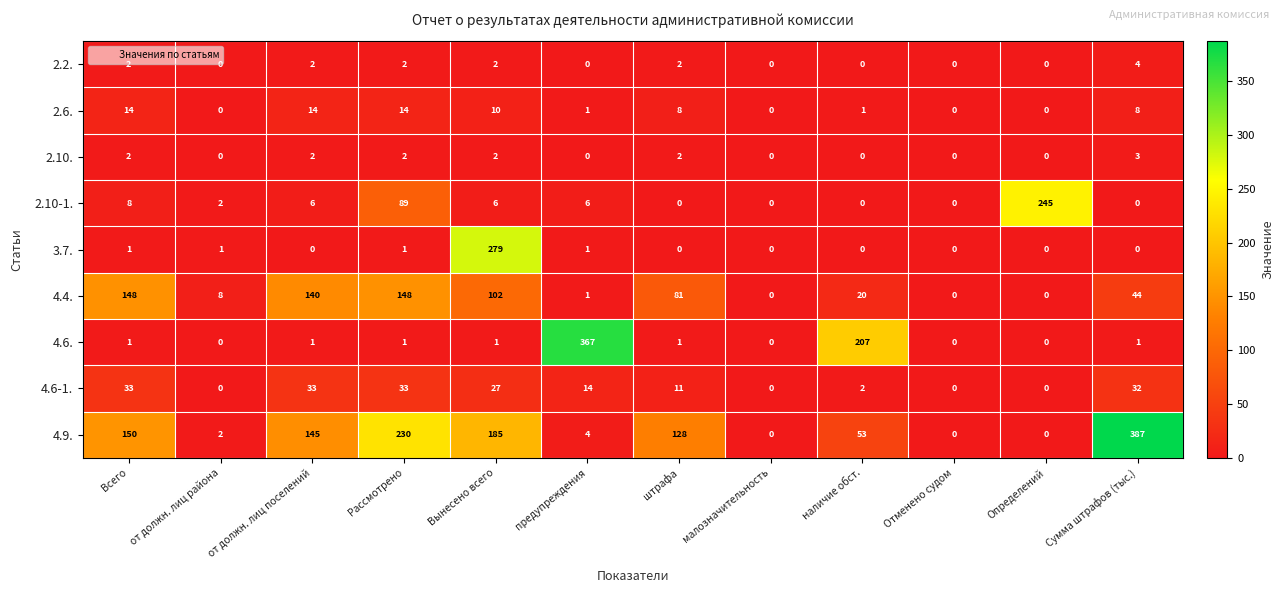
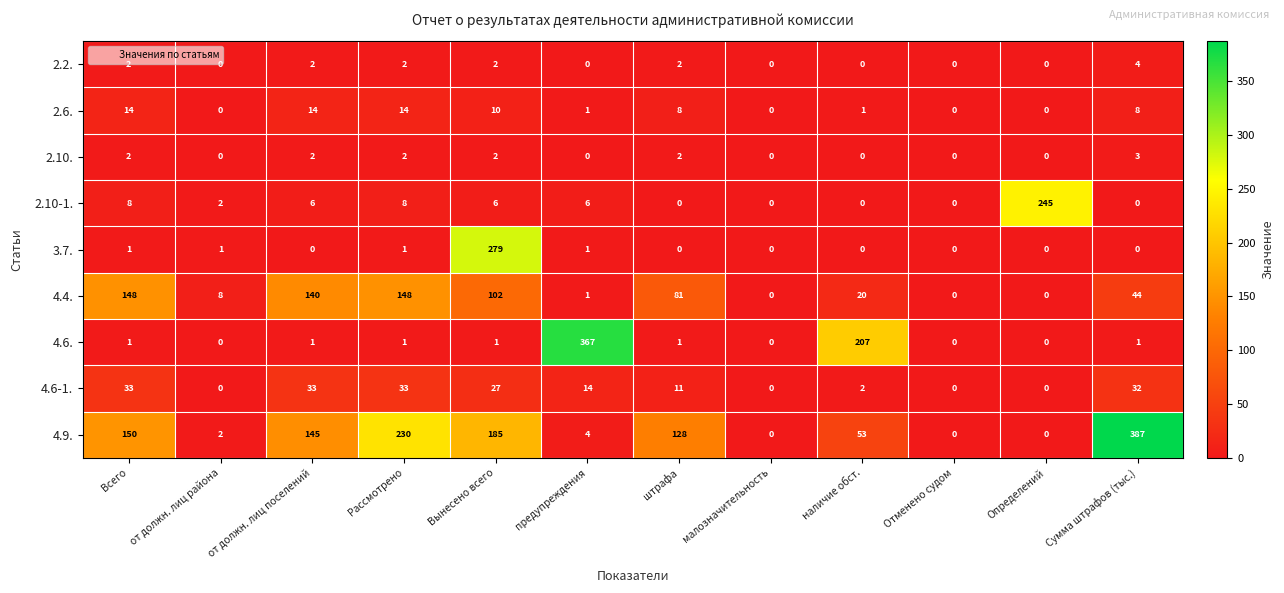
  {
    "2.2.": {
      "от должн. лиц поселений": 2,
      "Рассмотрено": 2,
      "Вынесено всего": 2,
      "предупреждения": 0,
      "штрафа": 2,
      "малозначительность": 0,
      "наличие обст.": 0,
      "Отменено судом": 0,
      "Определений": 0,
      "Сумма штрафов (тыс.)": 4
    },
    "2.6.": {
      "Всего": 14,
      "от должн. лиц района": 0,
      "от должн. лиц поселений": 14,
      "Рассмотрено": 14,
      "Вынесено всего": 10,
      "предупреждения": 1,
      "штрафа": 8,
      "малозначительность": 0,
      "наличие обст.": 1,
      "Отменено судом": 0,
      "Определений": 0,
      "Сумма штрафов (тыс.)": 8
    },
    "2.10.": {
      "Всего": 2,
      "от должн. лиц района": 0,
      "от должн. лиц поселений": 2,
      "Рассмотрено": 2,
      "Вынесено всего": 2,
      "предупреждения": 0,
      "штрафа": 2,
      "малозначительность": 0,
      "наличие обст.": 0,
      "Отменено судом": 0,
      "Определений": 0,
      "Сумма штрафов (тыс.)": 3
    },
    "2.10-1.": {
      "Всего": 8,
      "от должн. лиц района": 2,
      "от должн. лиц поселений": 6,
-     "Рассмотрено": 89,
+     "Рассмотрено": 8,
      "Вынесено всего": 6,
      "предупреждения": 6,
      "штрафа": 0,
      "малозначительность": 0,
      "наличие обст.": 0,
      "Отменено судом": 0,
      "Определений": 245,
      "Сумма штрафов (тыс.)": 0
    },
    "3.7.": {
      "Всего": 1,
      "от должн. лиц района": 1,
      "от должн. лиц поселений": 0,
      "Рассмотрено": 1,
      "Вынесено всего": 279,
      "предупреждения": 1,
      "штрафа": 0,
      "малозначительность": 0,
      "наличие обст.": 0,
      "Отменено судом": 0,
      "Определений": 0,
      "Сумма штрафов (тыс.)": 0
    },
    "4.4.": {
      "Всего": 148,
      "от должн. лиц района": 8,
      "от должн. лиц поселений": 140,
      "Рассмотрено": 148,
      "Вынесено всего": 102,
      "предупреждения": 1,
      "штрафа": 81,
      "малозначительность": 0,
      "наличие обст.": 20,
      "Отменено судом": 0,
      "Определений": 0,
      "Сумма штрафов (тыс.)": 44
    },
    "4.6.": {
      "Всего": 1,
      "от должн. лиц района": 0,
      "от должн. лиц поселений": 1,
      "Рассмотрено": 1,
      "Вынесено всего": 1,
      "предупреждения": 367,
      "штрафа": 1,
      "малозначительность": 0,
      "наличие обст.": 207,
      "Отменено судом": 0,
      "Определений": 0,
      "Сумма штрафов (тыс.)": 1
    },
    "4.6-1.": {
      "Всего": 33,
      "от должн. лиц района": 0,
      "от должн. лиц поселений": 33,
      "Рассмотрено": 33,
      "Вынесено всего": 27,
      "предупреждения": 14,
      "штрафа": 11,
      "малозначительность": 0,
      "наличие обст.": 2,
      "Отменено судом": 0,
      "Определений": 0,
      "Сумма штрафов (тыс.)": 32
    },
    "4.9.": {
      "Всего": 150,
      "от должн. лиц района": 2,
      "от должн. лиц поселений": 145,
      "Рассмотрено": 230,
      "Вынесено всего": 185,
      "предупреждения": 4,
      "штрафа": 128,
      "малозначительность": 0,
      "наличие обст.": 53,
      "Отменено судом": 0,
      "Определений": 0,
      "Сумма штрафов (тыс.)": 387
    }
  }
